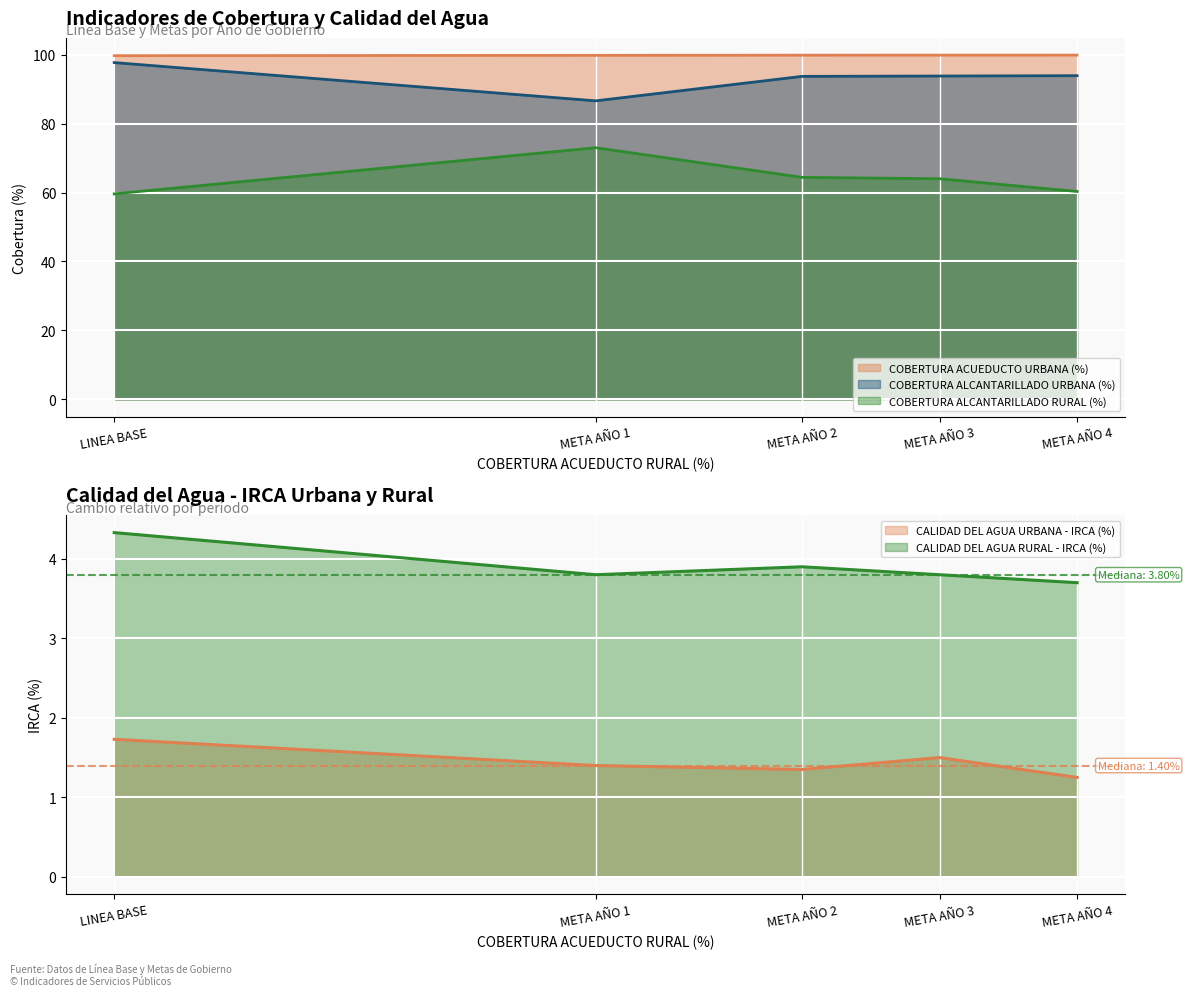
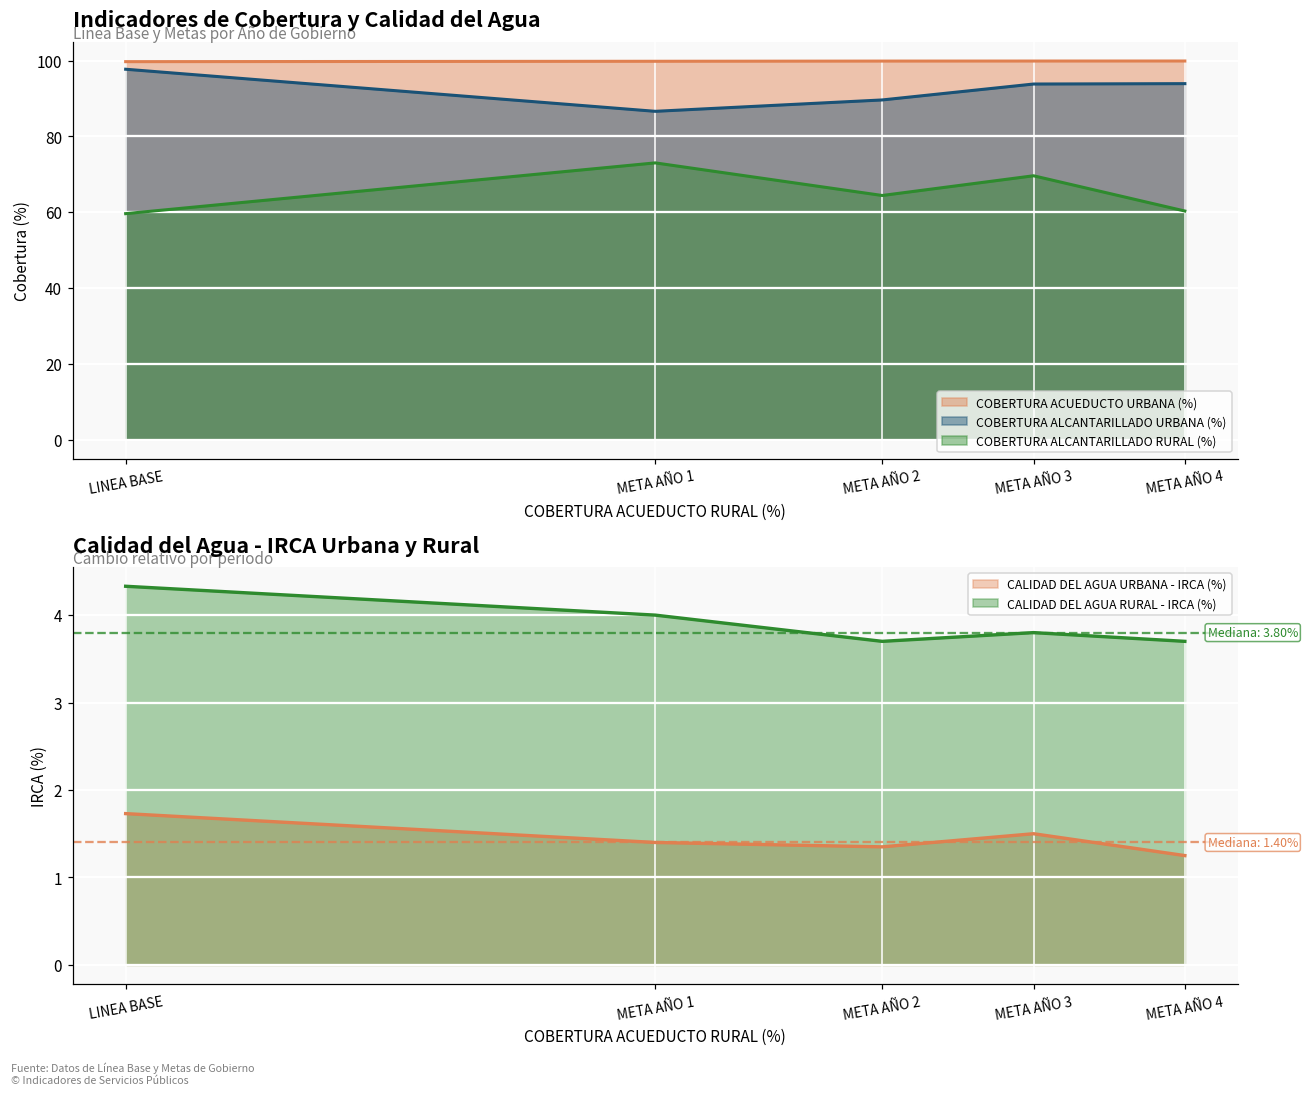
  {
    "Indicadores de Cobertura y Calidad del Agua": {
      "COBERTURA ACUEDUCTO URBANA (%)": {
        "LINEA BASE": 100,
        "META AÑO 1": 100,
        "META AÑO 2": 100,
        "META AÑO 3": 100,
        "META AÑO 4": 100
      },
      "COBERTURA ALCANTARILLADO URBANA (%)": {
        "LINEA BASE": 98,
        "META AÑO 1": 87,
-       "META AÑO 2": 94,
+       "META AÑO 2": 90,
        "META AÑO 3": 94,
        "META AÑO 4": 94
      },
      "COBERTURA ALCANTARILLADO RURAL (%)": {
        "LINEA BASE": 60,
        "META AÑO 1": 73,
        "META AÑO 2": 64,
-       "META AÑO 3": 64,
+       "META AÑO 3": 70,
        "META AÑO 4": 60
      }
    },
    "Calidad del Agua - IRCA Urbana y Rural": {
      "CALIDAD DEL AGUA URBANA - IRCA (%)": {
        "LINEA BASE": 1.7,
        "META AÑO 1": 1.4,
        "META AÑO 2": 1.4,
        "META AÑO 3": 1.5
      },
      "CALIDAD DEL AGUA RURAL - IRCA (%)": {
        "LINEA BASE": 4.3,
-       "META AÑO 1": 3.8,
-       "META AÑO 2": 3.9,
+       "META AÑO 1": 4.0,
+       "META AÑO 2": 3.7,
        "META AÑO 3": 3.8
      }
    }
  }
